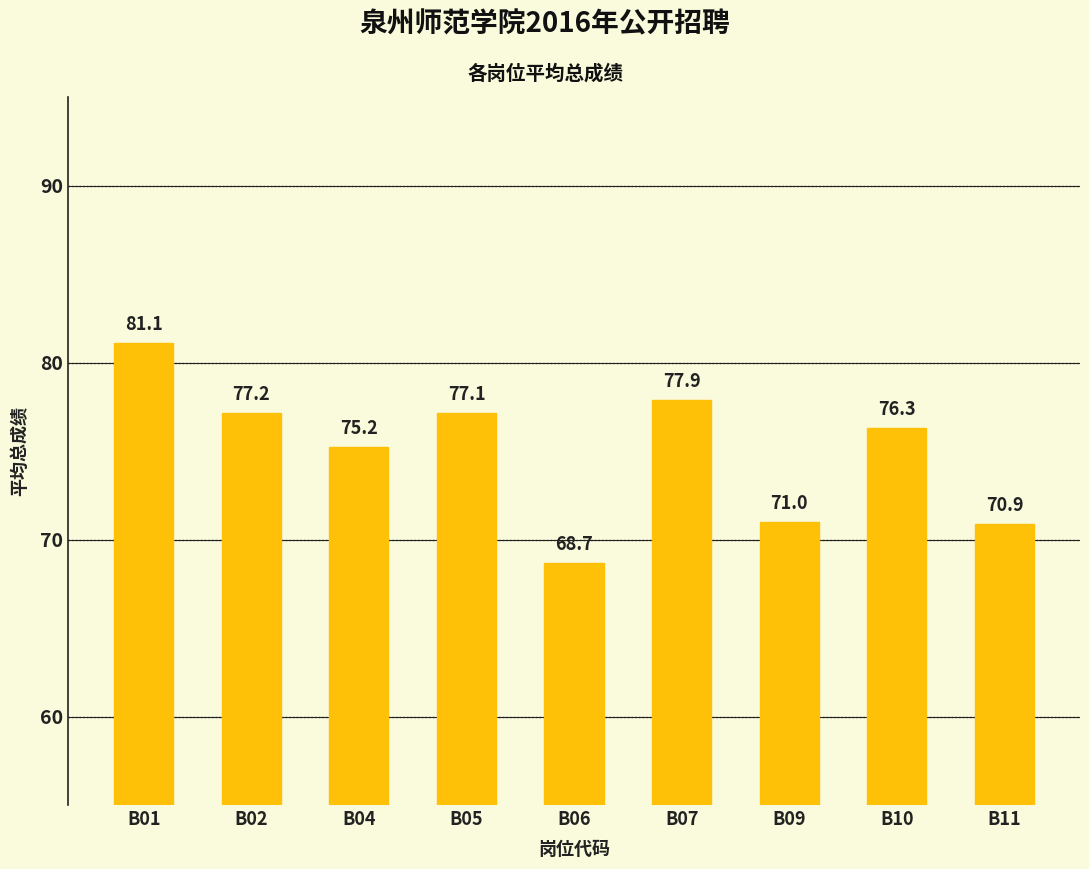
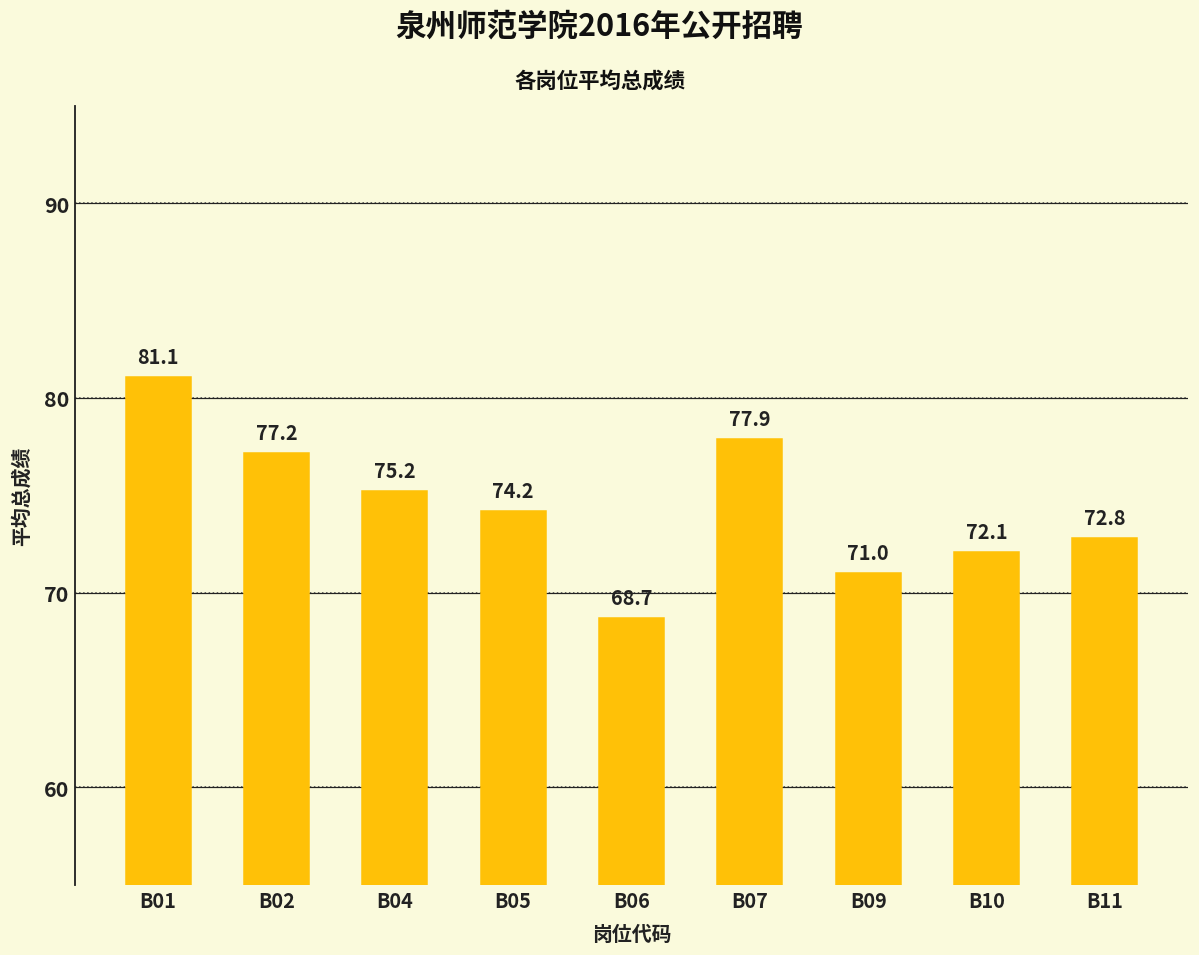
  {
    "B01": 81.1,
    "B02": 77.2,
    "B04": 75.2,
-   "B05": 77.1,
+   "B05": 74.2,
    "B06": 68.7,
    "B07": 77.9,
    "B09": 71.0,
-   "B10": 76.3,
-   "B11": 70.9
+   "B10": 72.1,
+   "B11": 72.8
  }
